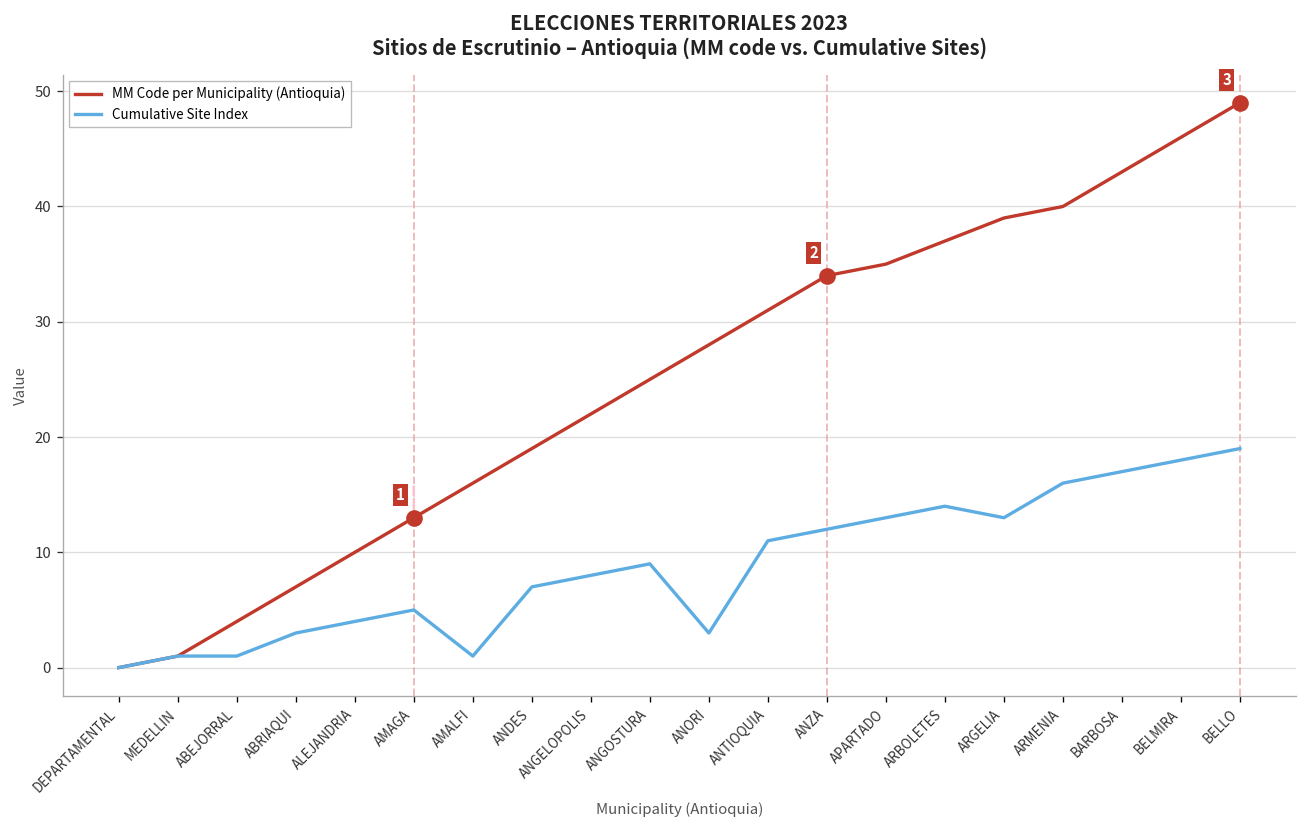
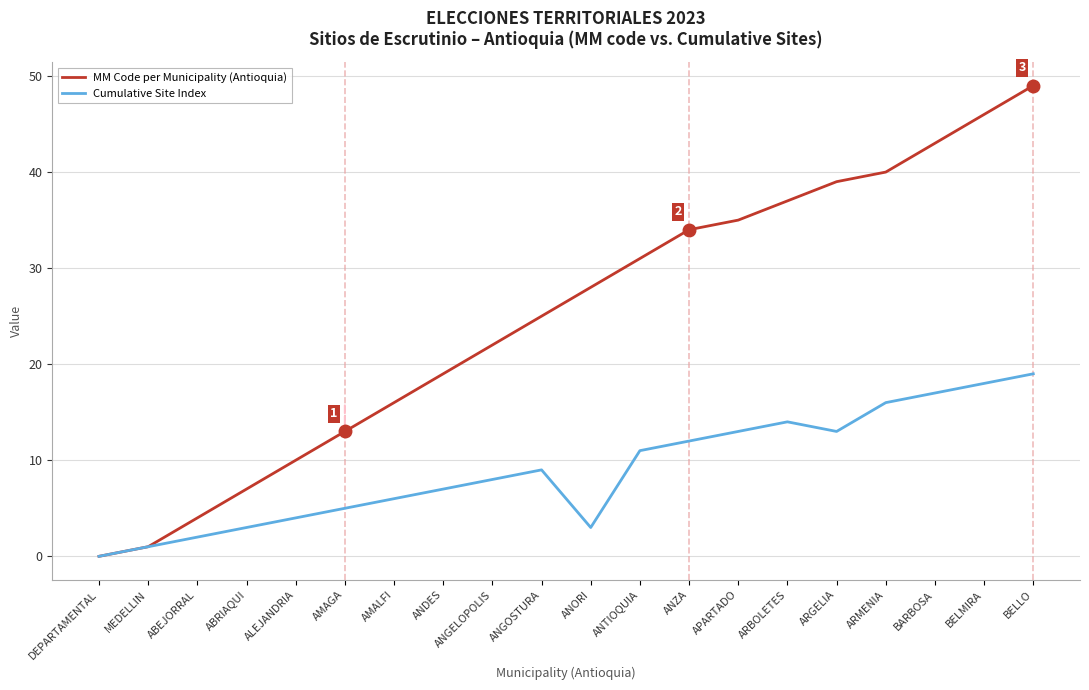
  {
    "Cumulative Site Index": {
-     "ABEJORRAL": 1,
+     "ABEJORRAL": 2,
      "ABRIAQUI": 3,
      "ALEJANDRIA": 4,
      "AMAGA": 5,
-     "AMALFI": 1,
+     "AMALFI": 6,
      "ANDES": 7,
      "ANGELOPOLIS": 8,
      "ANGOSTURA": 9,
      "ANORI": 3,
      "ANTIOQUIA": 11,
      "ANZA": 12,
      "APARTADO": 13,
      "ARBOLETES": 14,
      "ARGELIA": 13,
      "ARMENIA": 16,
      "BARBOSA": 17,
      "BELMIRA": 18,
      "BELLO": 19
    }
  }
